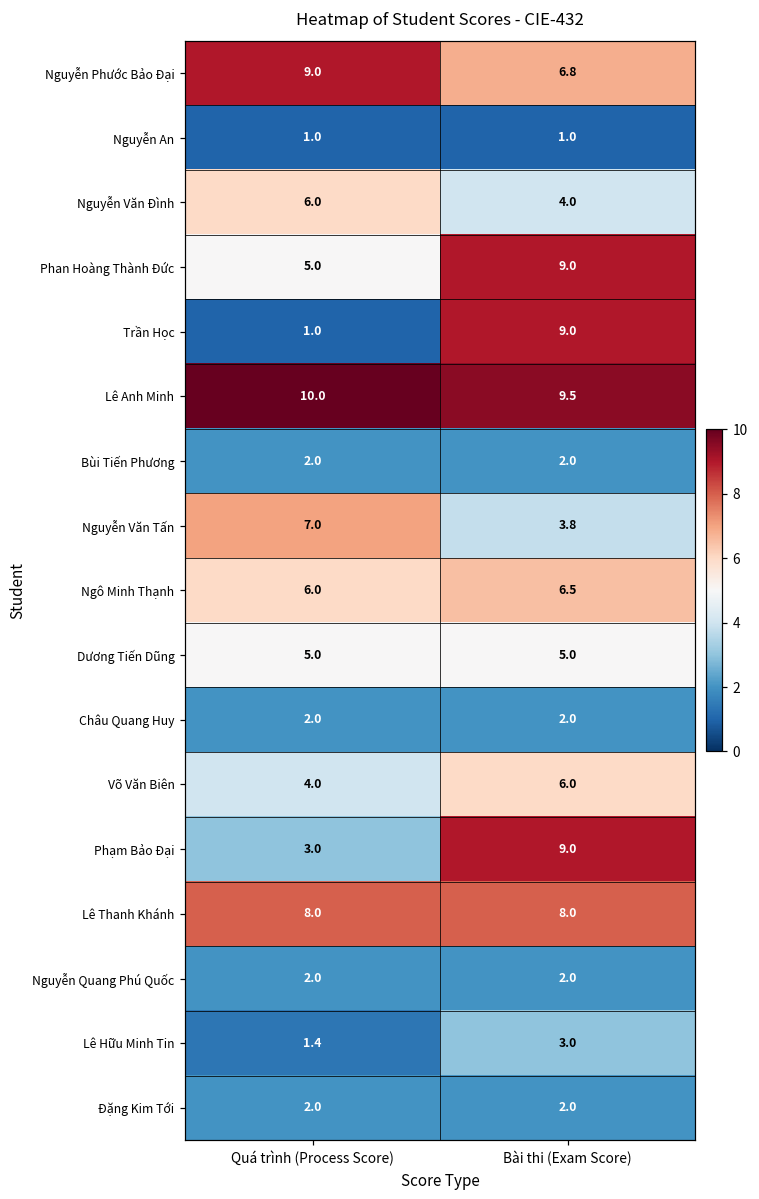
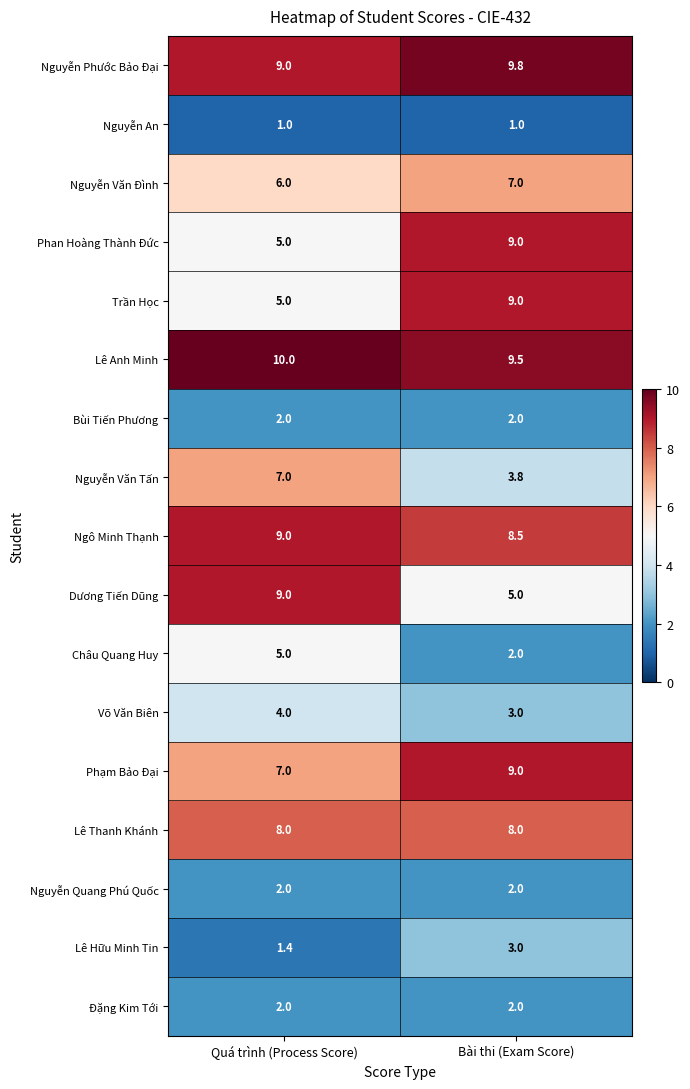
  {
    "Nguyễn Phước Bảo Đại": {
      "Quá trình (Process Score)": 9.0,
-     "Bài thi (Exam Score)": 6.8
+     "Bài thi (Exam Score)": 9.8
    },
    "Nguyễn An": {
      "Quá trình (Process Score)": 1.0,
      "Bài thi (Exam Score)": 1.0
    },
    "Nguyễn Văn Đình": {
      "Quá trình (Process Score)": 6.0,
-     "Bài thi (Exam Score)": 4.0
+     "Bài thi (Exam Score)": 7.0
    },
    "Phan Hoàng Thành Đức": {
      "Quá trình (Process Score)": 5.0,
      "Bài thi (Exam Score)": 9.0
    },
    "Trần Học": {
-     "Quá trình (Process Score)": 1.0,
+     "Quá trình (Process Score)": 5.0,
      "Bài thi (Exam Score)": 9.0
    },
    "Lê Anh Minh": {
      "Quá trình (Process Score)": 10.0,
      "Bài thi (Exam Score)": 9.5
    },
    "Bùi Tiến Phương": {
      "Quá trình (Process Score)": 2.0,
      "Bài thi (Exam Score)": 2.0
    },
    "Nguyễn Văn Tấn": {
      "Quá trình (Process Score)": 7.0,
      "Bài thi (Exam Score)": 3.8
    },
    "Ngô Minh Thạnh": {
-     "Quá trình (Process Score)": 6.0,
-     "Bài thi (Exam Score)": 6.5
+     "Quá trình (Process Score)": 9.0,
+     "Bài thi (Exam Score)": 8.5
    },
    "Dương Tiến Dũng": {
-     "Quá trình (Process Score)": 5.0,
+     "Quá trình (Process Score)": 9.0,
      "Bài thi (Exam Score)": 5.0
    },
    "Châu Quang Huy": {
-     "Quá trình (Process Score)": 2.0,
+     "Quá trình (Process Score)": 5.0,
      "Bài thi (Exam Score)": 2.0
    },
    "Võ Văn Biên": {
      "Quá trình (Process Score)": 4.0,
-     "Bài thi (Exam Score)": 6.0
+     "Bài thi (Exam Score)": 3.0
    },
    "Phạm Bảo Đại": {
-     "Quá trình (Process Score)": 3.0,
+     "Quá trình (Process Score)": 7.0,
      "Bài thi (Exam Score)": 9.0
    },
    "Lê Thanh Khánh": {
      "Quá trình (Process Score)": 8.0,
      "Bài thi (Exam Score)": 8.0
    },
    "Nguyễn Quang Phú Quốc": {
      "Quá trình (Process Score)": 2.0,
      "Bài thi (Exam Score)": 2.0
    },
    "Lê Hữu Minh Tin": {
      "Quá trình (Process Score)": 1.4,
      "Bài thi (Exam Score)": 3.0
    },
    "Đặng Kim Tới": {
      "Quá trình (Process Score)": 2.0,
      "Bài thi (Exam Score)": 2.0
    }
  }
